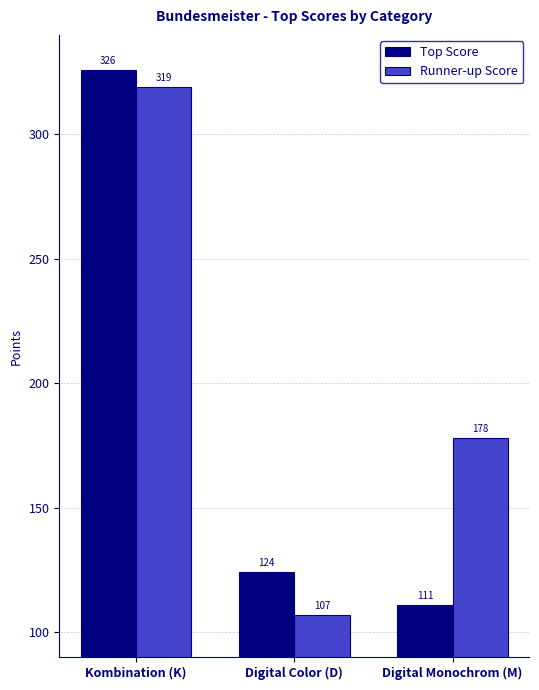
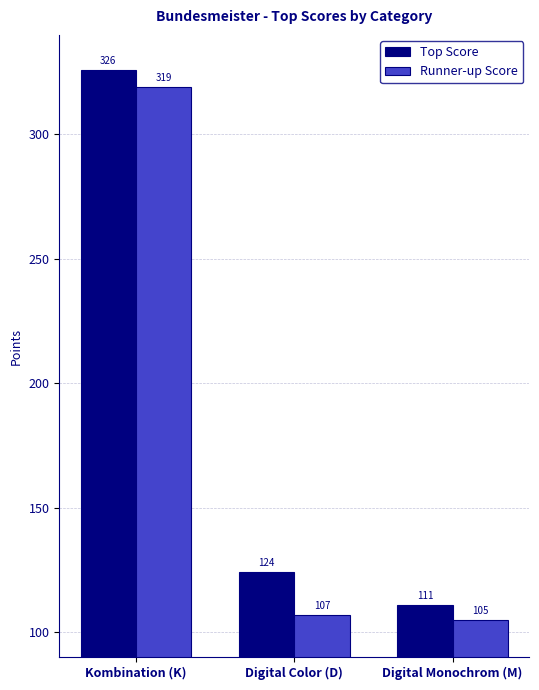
  {
    "Top Score": {
      "Kombination (K)": 326,
      "Digital Color (D)": 124,
      "Digital Monochrom (M)": 111
    },
    "Runner-up Score": {
      "Kombination (K)": 319,
      "Digital Color (D)": 107,
-     "Digital Monochrom (M)": 178
+     "Digital Monochrom (M)": 105
    }
  }
